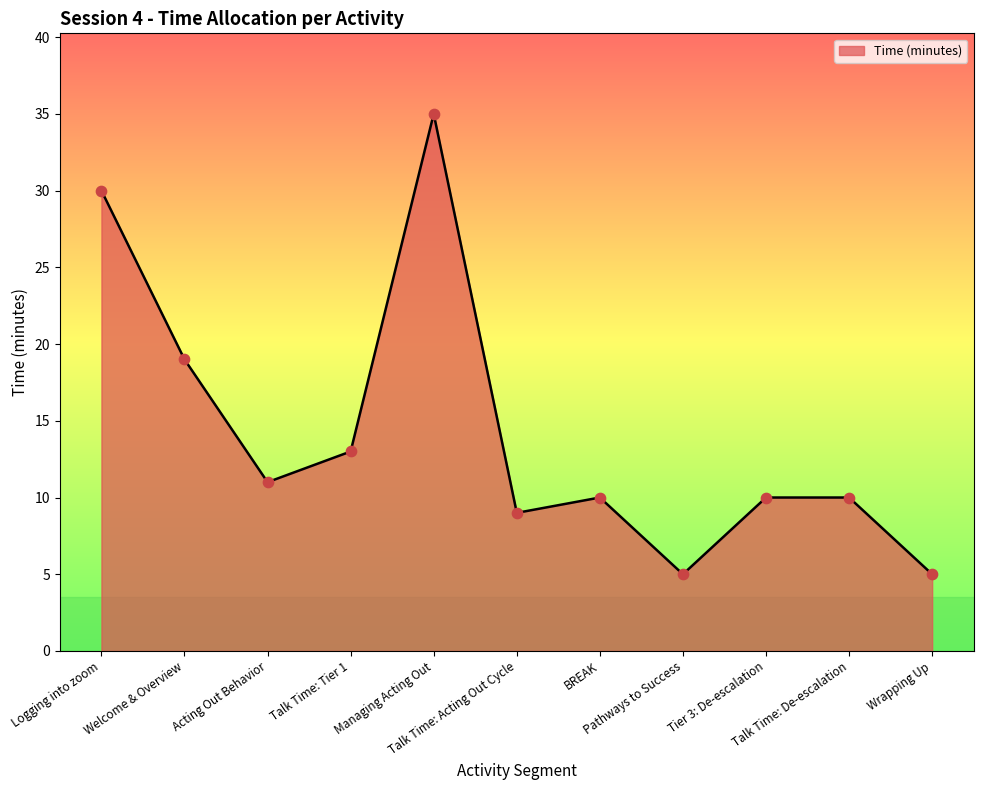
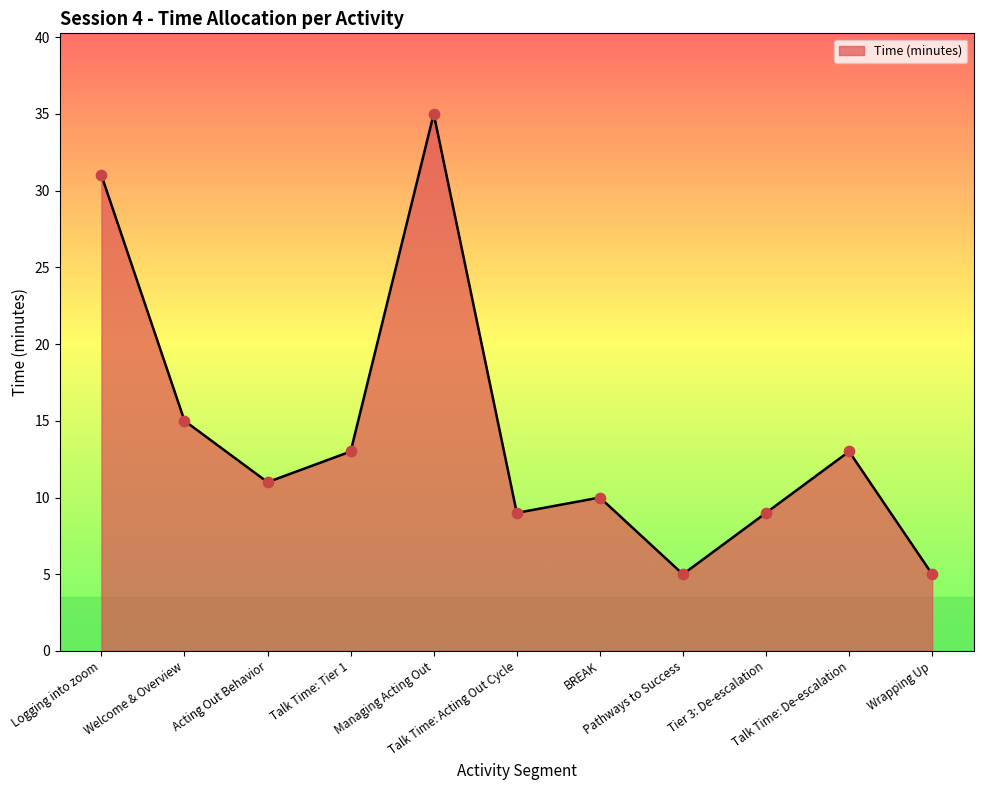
  {
-   "Logging into zoom": 30,
-   "Welcome & Overview": 19,
+   "Logging into zoom": 31,
+   "Welcome & Overview": 15,
    "Acting Out Behavior": 11,
    "Talk Time: Tier 1": 13,
    "Managing Acting Out": 35,
    "Talk Time: Acting Out Cycle": 9,
    "BREAK": 10,
    "Pathways to Success": 5,
-   "Tier 3: De-escalation": 10,
-   "Talk Time: De-escalation": 10,
+   "Tier 3: De-escalation": 9,
+   "Talk Time: De-escalation": 13,
    "Wrapping Up": 5
  }
